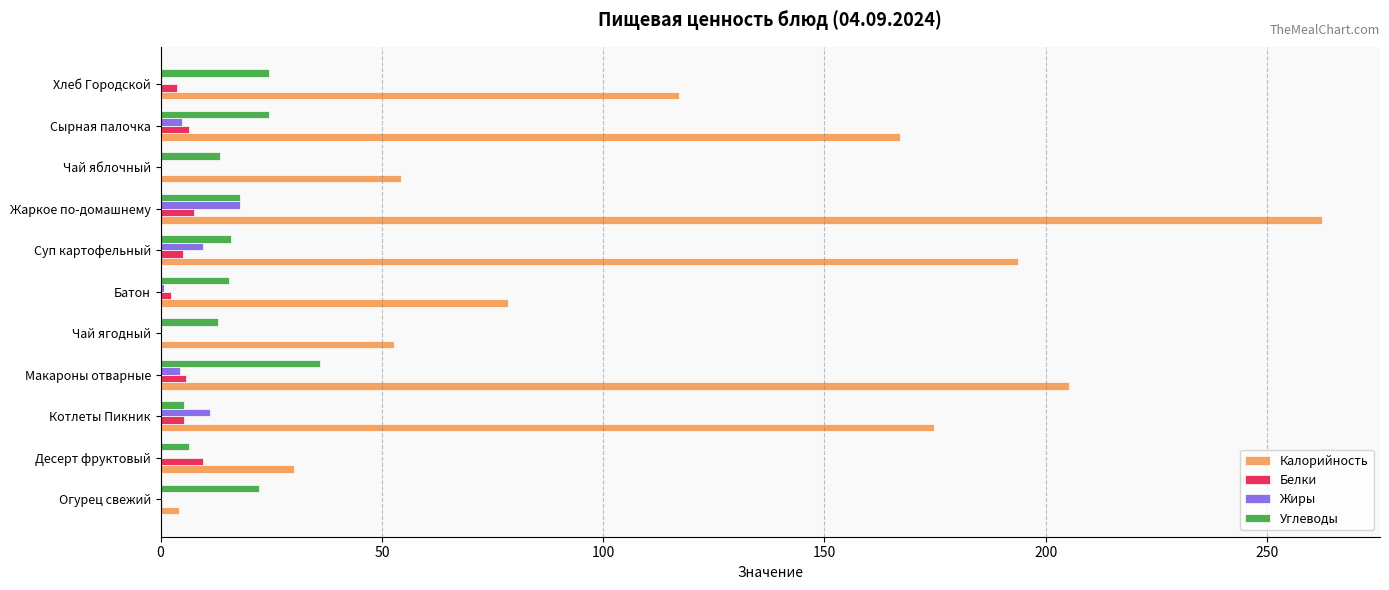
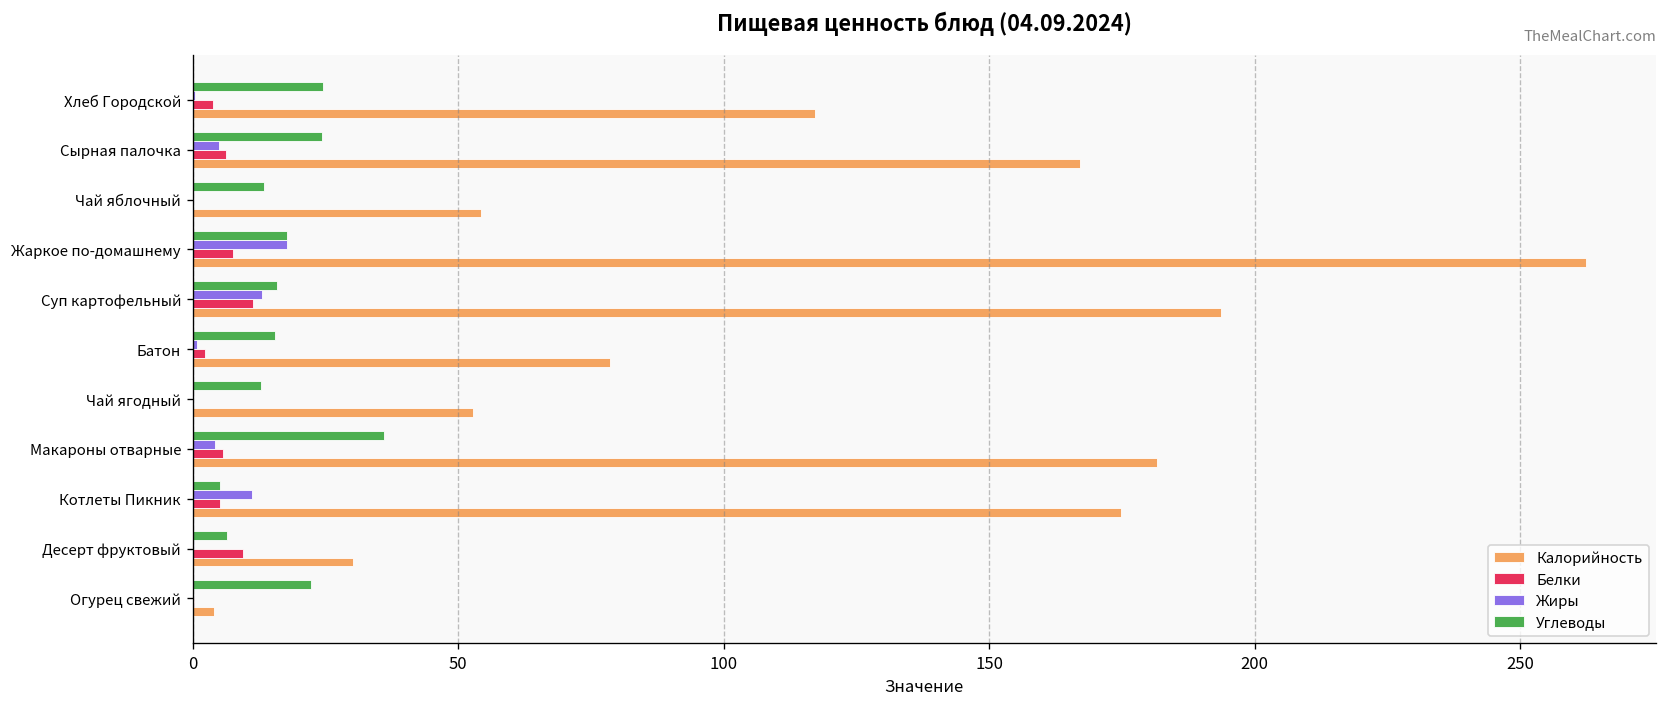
  {
    "Калорийность": {
      "Хлеб Городской": 117,
      "Сырная палочка": 167,
      "Чай яблочный": 54,
      "Жаркое по-домашнему": 262,
      "Суп картофельный": 194,
      "Батон": 79,
      "Чай ягодный": 53,
-     "Макароны отварные": 205,
+     "Макароны отварные": 182,
      "Котлеты Пикник": 175,
      "Десерт фруктовый": 30,
      "Огурец свежий": 4
    },
    "Белки": {
      "Хлеб Городской": 4,
      "Сырная палочка": 6,
      "Жаркое по-домашнему": 8,
-     "Суп картофельный": 5,
+     "Суп картофельный": 11,
      "Батон": 2,
      "Макароны отварные": 6,
      "Котлеты Пикник": 5,
      "Десерт фруктовый": 9
    },
    "Жиры": {
      "Сырная палочка": 5,
      "Жаркое по-домашнему": 18,
-     "Суп картофельный": 9,
+     "Суп картофельный": 13,
      "Батон": 1,
      "Макароны отварные": 4,
      "Котлеты Пикник": 11
    },
    "Углеводы": {
      "Хлеб Городской": 25,
      "Сырная палочка": 24,
      "Чай яблочный": 13,
      "Жаркое по-домашнему": 18,
      "Суп картофельный": 16,
      "Батон": 15,
      "Чай ягодный": 13,
      "Макароны отварные": 36,
      "Котлеты Пикник": 5,
      "Десерт фруктовый": 6,
      "Огурец свежий": 22
    }
  }
